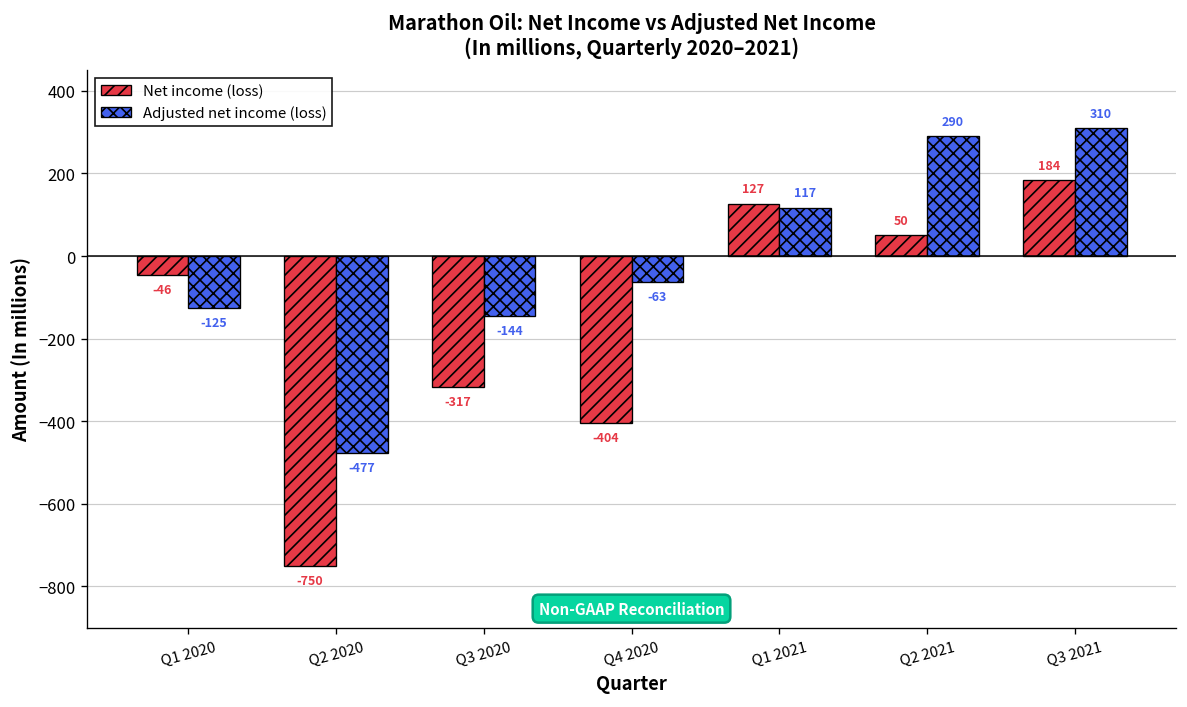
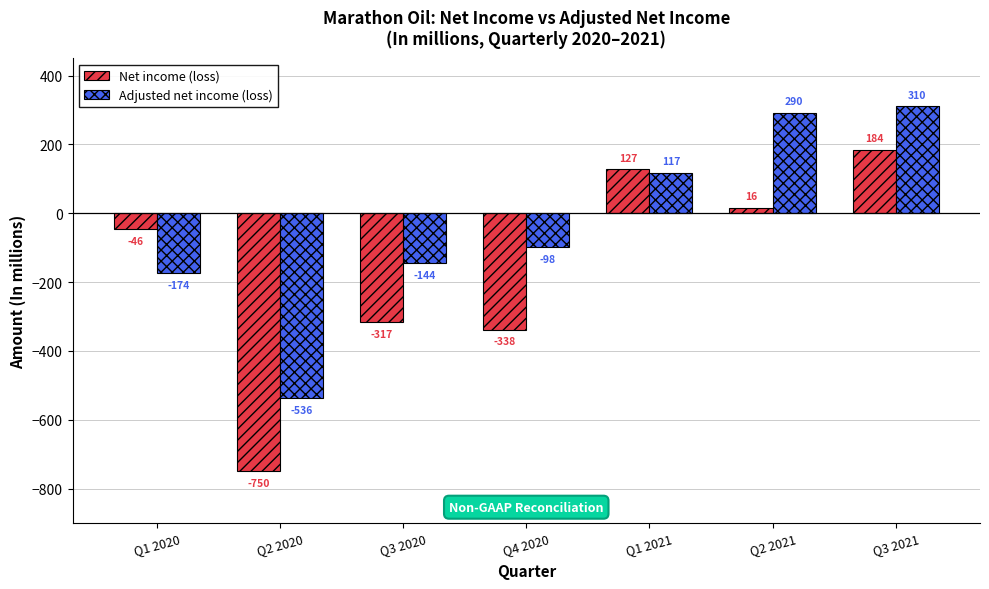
  {
    "Net income (loss)": {
      "Q1 2020": -46,
      "Q2 2020": -750,
      "Q3 2020": -317,
-     "Q4 2020": -404,
+     "Q4 2020": -338,
      "Q1 2021": 127,
-     "Q2 2021": 50,
+     "Q2 2021": 16,
      "Q3 2021": 184
    },
    "Adjusted net income (loss)": {
-     "Q1 2020": -125,
-     "Q2 2020": -477,
+     "Q1 2020": -174,
+     "Q2 2020": -536,
      "Q3 2020": -144,
-     "Q4 2020": -63,
+     "Q4 2020": -98,
      "Q1 2021": 117,
      "Q2 2021": 290,
      "Q3 2021": 310
    }
  }
